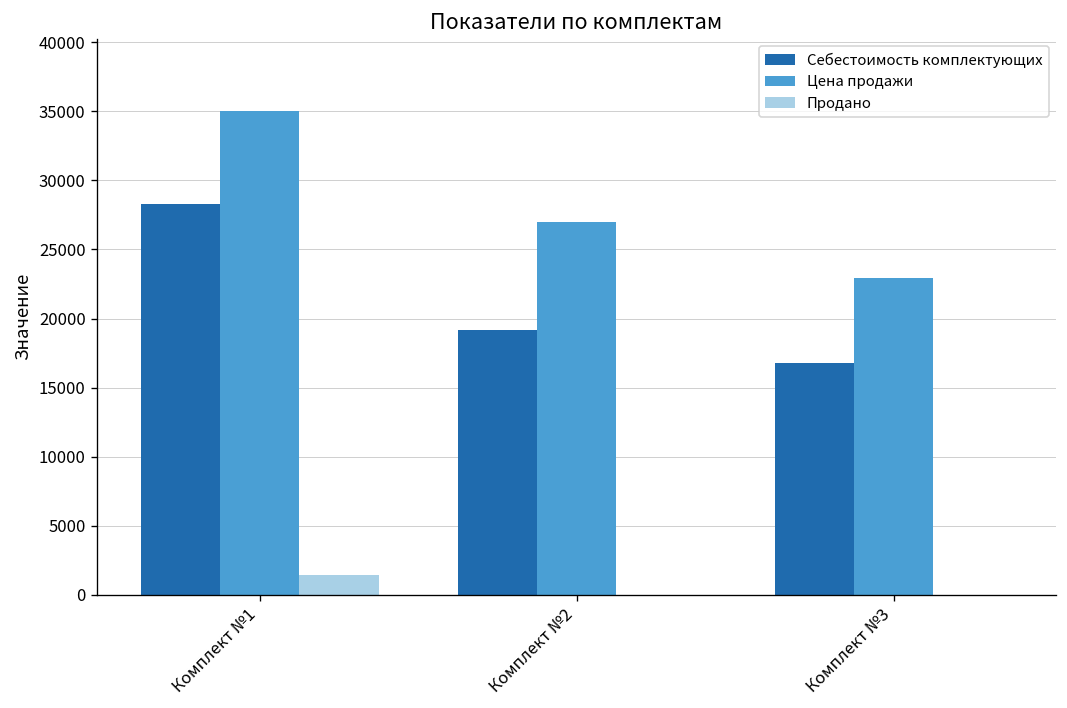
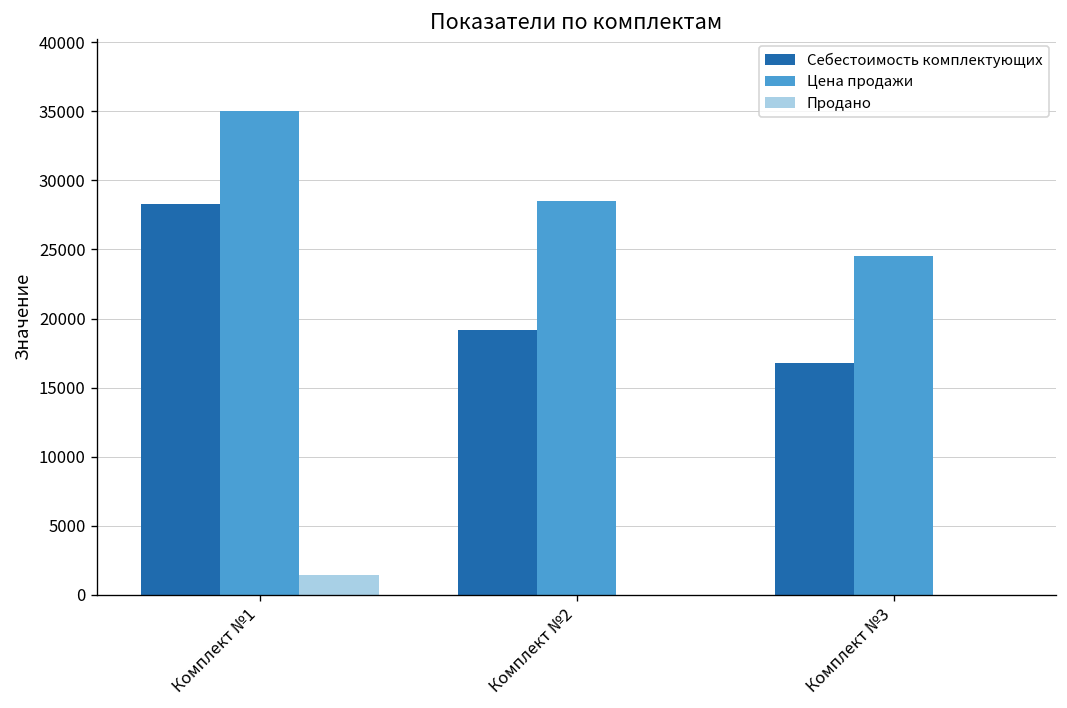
  {
    "Себестоимость комплектующих": {
      "Комплект №1": 28300,
      "Комплект №2": 19200,
      "Комплект №3": 16800
    },
    "Цена продажи": {
      "Комплект №1": 35000,
-     "Комплект №2": 27000,
-     "Комплект №3": 22900
+     "Комплект №2": 28500,
+     "Комплект №3": 24500
    },
    "Продано": {
      "Комплект №1": 1400
    }
  }
